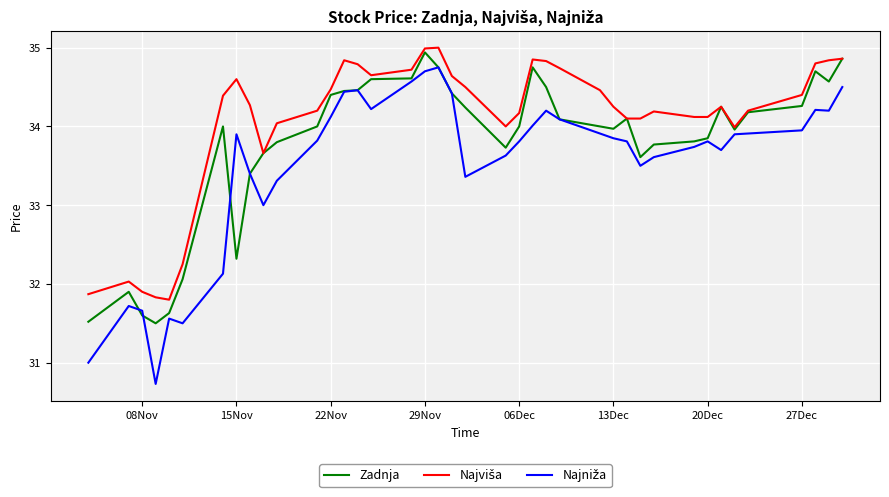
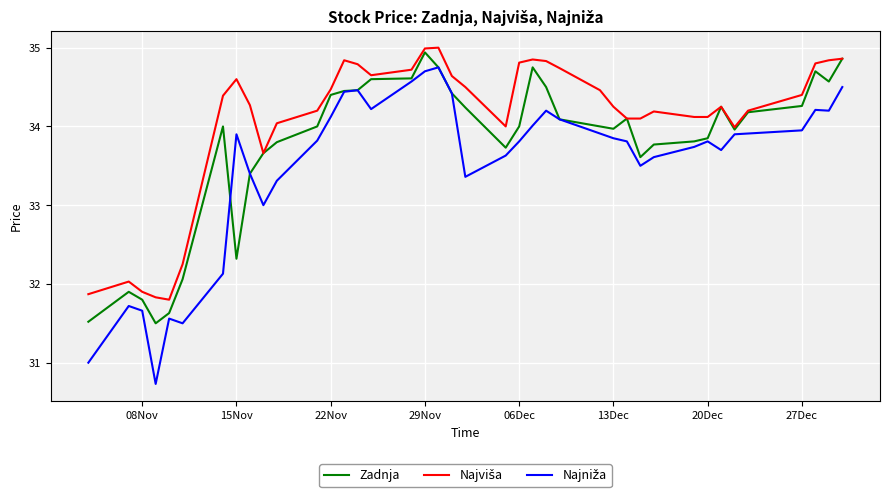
  {
    "Zadnja": {
-     "08Nov": 31.6,
+     "08Nov": 31.8,
      "15Nov": 32.3,
      "22Nov": 34.4,
      "29Nov": 34.9,
      "06Dec": 34.0,
      "13Dec": 34.0,
      "20Dec": 33.9,
      "27Dec": 34.3
    },
    "Najviša": {
      "08Nov": 31.9,
      "15Nov": 34.6,
      "22Nov": 34.5,
      "29Nov": 35.0,
-     "06Dec": 34.2,
+     "06Dec": 34.8,
      "13Dec": 34.3,
      "20Dec": 34.1,
      "27Dec": 34.4
    },
    "Najniža": {
      "08Nov": 31.7,
      "15Nov": 33.9,
      "22Nov": 34.1,
      "29Nov": 34.7,
      "06Dec": 33.8,
      "13Dec": 33.9,
      "20Dec": 33.8,
      "27Dec": 34.0
    }
  }
